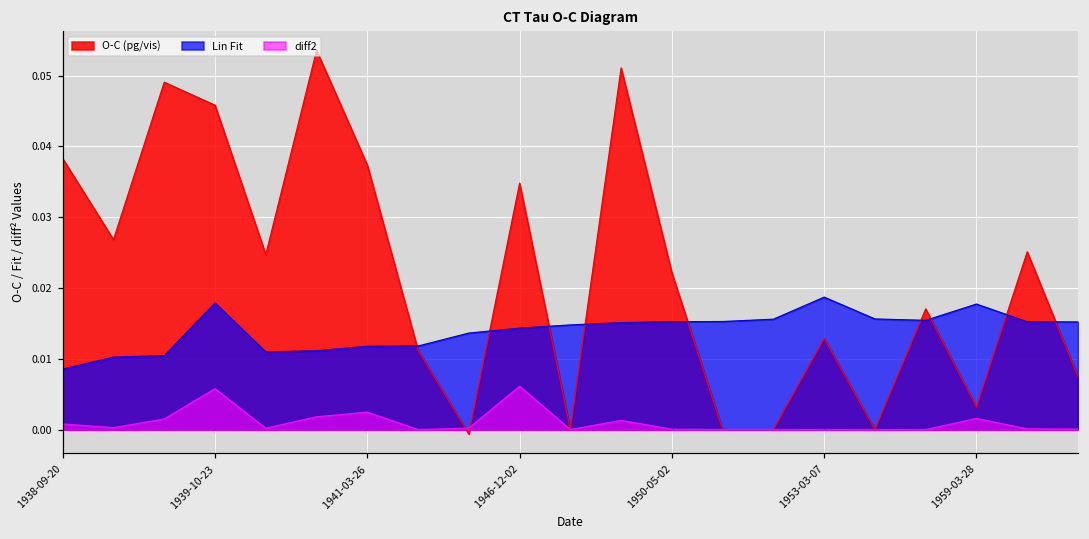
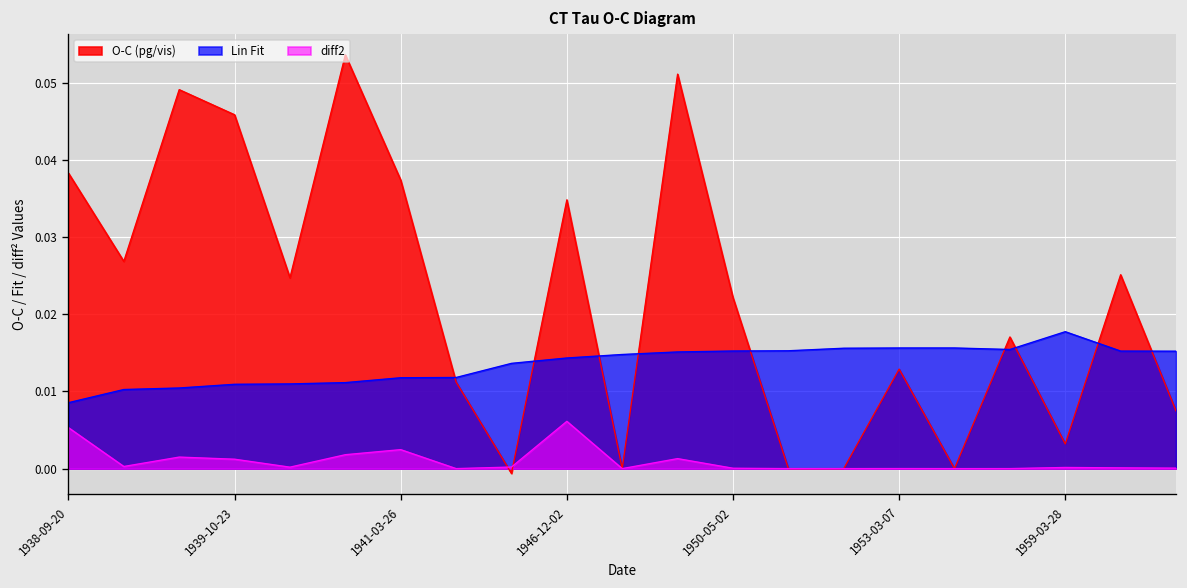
  {
    "Lin Fit": {
      "1938-09-20": 0.009,
-     "1939-10-23": 0.018,
+     "1939-10-23": 0.011,
      "1941-03-26": 0.012,
      "1946-12-02": 0.014,
      "1950-05-02": 0.015,
-     "1953-03-07": 0.019,
+     "1953-03-07": 0.016,
      "1959-03-28": 0.018
    },
    "diff2": {
-     "1938-09-20": 0.001,
-     "1939-10-23": 0.006,
+     "1938-09-20": 0.005,
+     "1939-10-23": 0.001,
      "1941-03-26": 0.002,
      "1946-12-02": 0.006,
      "1950-05-02": 0.000,
      "1953-03-07": 0.000,
-     "1959-03-28": 0.002
+     "1959-03-28": 0.000
    }
  }
